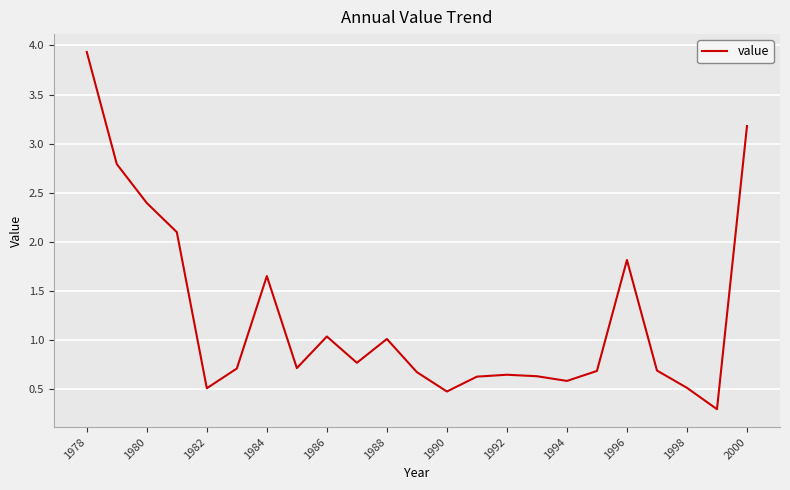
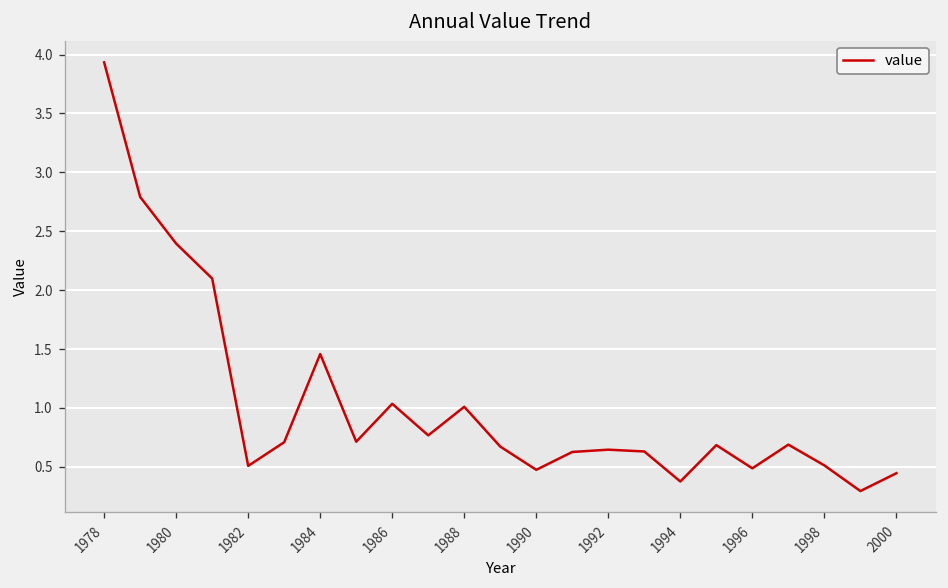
  {
    "1978": 3.9,
    "1980": 2.4,
    "1982": 0.5,
-   "1984": 1.7,
+   "1984": 1.5,
    "1986": 1.0,
    "1988": 1.0,
    "1990": 0.5,
    "1992": 0.6,
-   "1994": 0.6,
-   "1996": 1.8,
+   "1994": 0.4,
+   "1996": 0.5,
    "1998": 0.5,
-   "2000": 3.2
+   "2000": 0.4
  }
